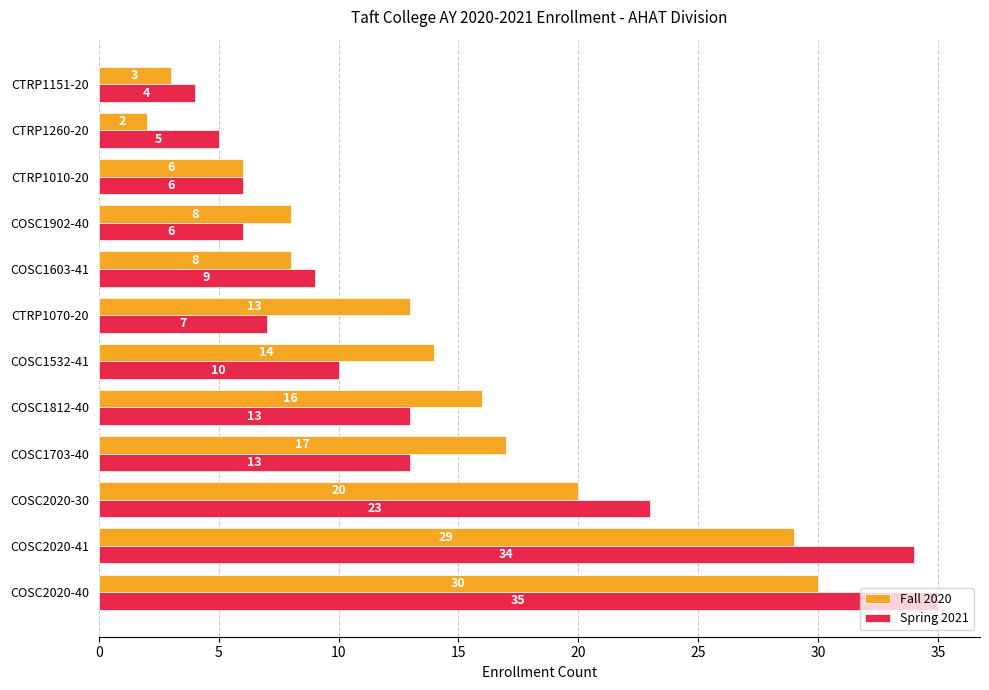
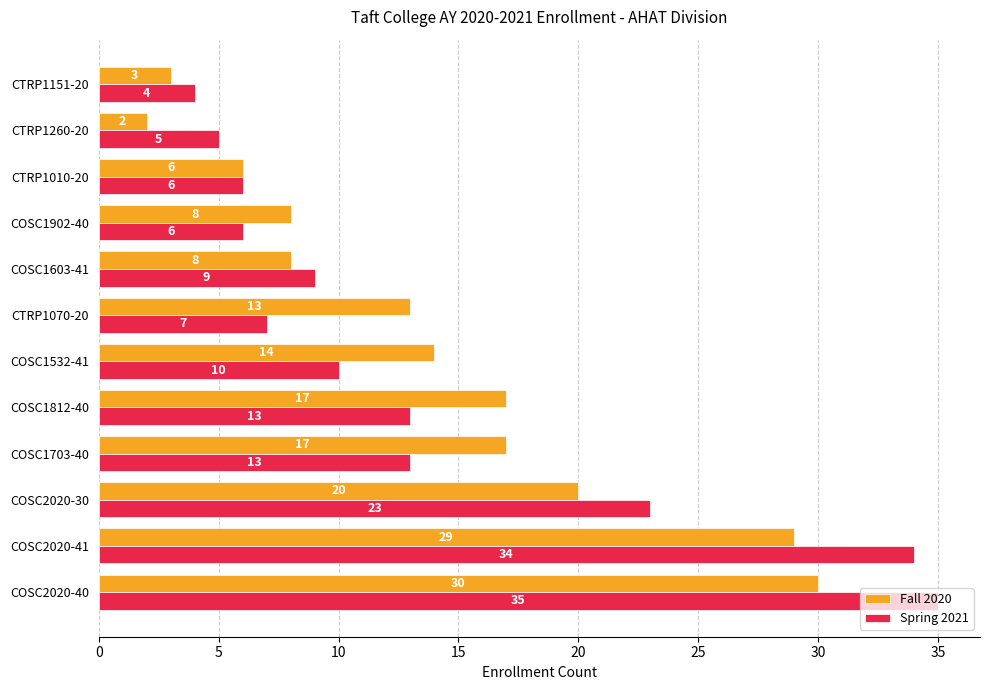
  {
    "Fall 2020": {
      "CTRP1151-20": 3,
      "CTRP1260-20": 2,
      "CTRP1010-20": 6,
      "COSC1902-40": 8,
      "COSC1603-41": 8,
      "CTRP1070-20": 13,
      "COSC1532-41": 14,
-     "COSC1812-40": 16,
+     "COSC1812-40": 17,
      "COSC1703-40": 17,
      "COSC2020-30": 20,
      "COSC2020-41": 29,
      "COSC2020-40": 30
    },
    "Spring 2021": {
      "CTRP1151-20": 4,
      "CTRP1260-20": 5,
      "CTRP1010-20": 6,
      "COSC1902-40": 6,
      "COSC1603-41": 9,
      "CTRP1070-20": 7,
      "COSC1532-41": 10,
      "COSC1812-40": 13,
      "COSC1703-40": 13,
      "COSC2020-30": 23,
      "COSC2020-41": 34
    }
  }
